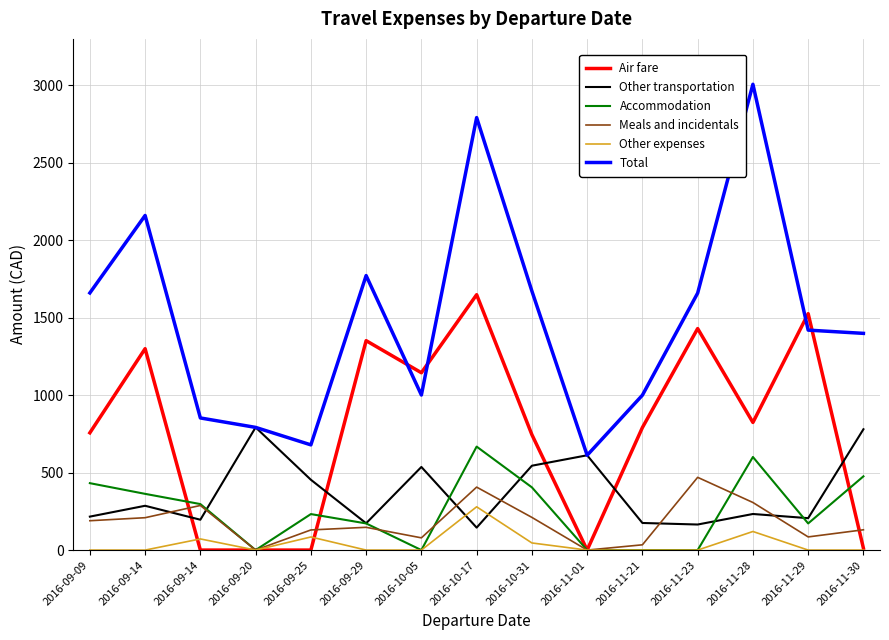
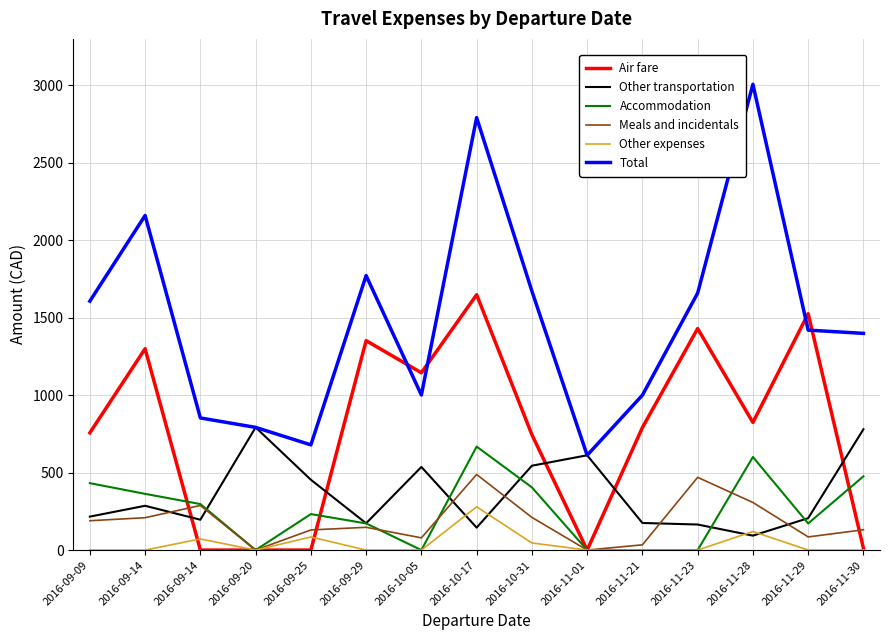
  {
    "Air fare": {
      "2016-09-09": 760,
      "2016-09-25": 0,
      "2016-09-29": 1350,
      "2016-10-05": 1140,
      "2016-10-17": 1650,
      "2016-10-31": 750,
      "2016-11-21": 790,
      "2016-11-23": 1430,
      "2016-11-28": 820,
      "2016-11-29": 1530
    },
    "Other transportation": {
      "2016-09-09": 220,
      "2016-09-25": 450,
      "2016-10-05": 540,
      "2016-10-17": 150,
      "2016-10-31": 540,
      "2016-11-21": 180,
      "2016-11-23": 170,
-     "2016-11-28": 230,
+     "2016-11-28": 90,
      "2016-11-29": 210,
      "2016-11-30": 780
    },
    "Accommodation": {
      "2016-09-09": 430,
      "2016-09-25": 230,
      "2016-10-17": 670,
      "2016-10-31": 410,
      "2016-11-28": 600,
      "2016-11-29": 170,
      "2016-11-30": 480
    },
    "Meals and incidentals": {
      "2016-09-09": 190,
      "2016-09-25": 130,
      "2016-09-29": 150,
      "2016-10-05": 80,
-     "2016-10-17": 410,
+     "2016-10-17": 490,
      "2016-10-31": 210,
      "2016-11-21": 30,
      "2016-11-23": 470,
      "2016-11-28": 310,
      "2016-11-29": 90,
      "2016-11-30": 130
    },
    "Other expenses": {
      "2016-09-09": 0,
      "2016-09-25": 80,
      "2016-09-29": 0,
      "2016-10-17": 280,
      "2016-10-31": 50,
      "2016-11-28": 120,
      "2016-11-29": 0
    },
    "Total": {
-     "2016-09-09": 1660,
+     "2016-09-09": 1610,
      "2016-09-25": 680,
      "2016-09-29": 1770,
      "2016-10-05": 1000,
      "2016-10-17": 2790,
      "2016-10-31": 1670,
      "2016-11-21": 1000,
      "2016-11-23": 1660,
      "2016-11-28": 3010,
      "2016-11-29": 1420,
      "2016-11-30": 1400
    }
  }
